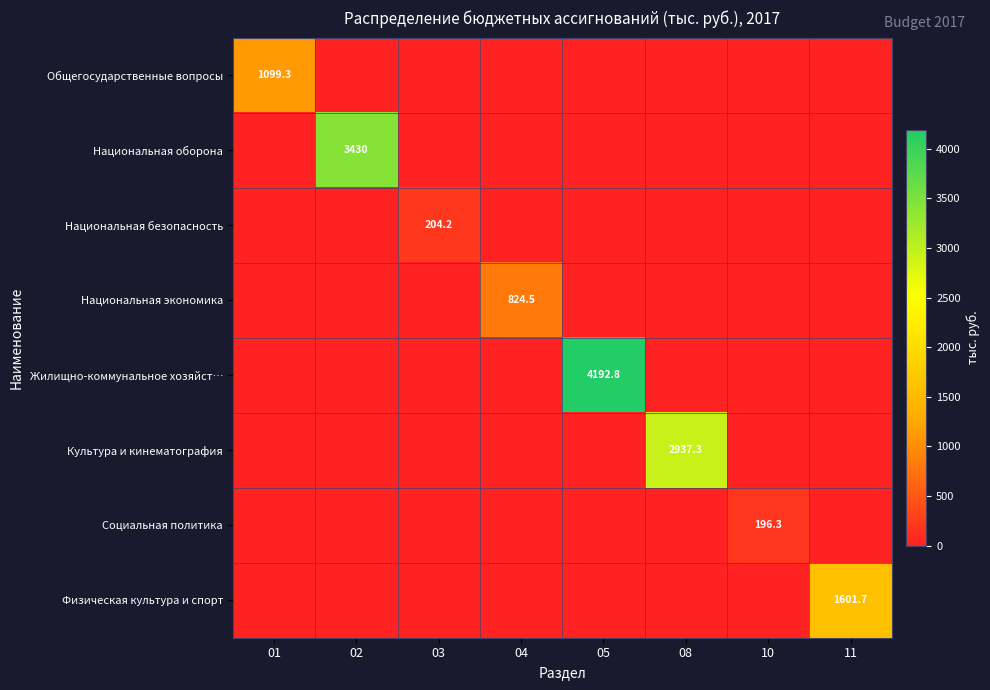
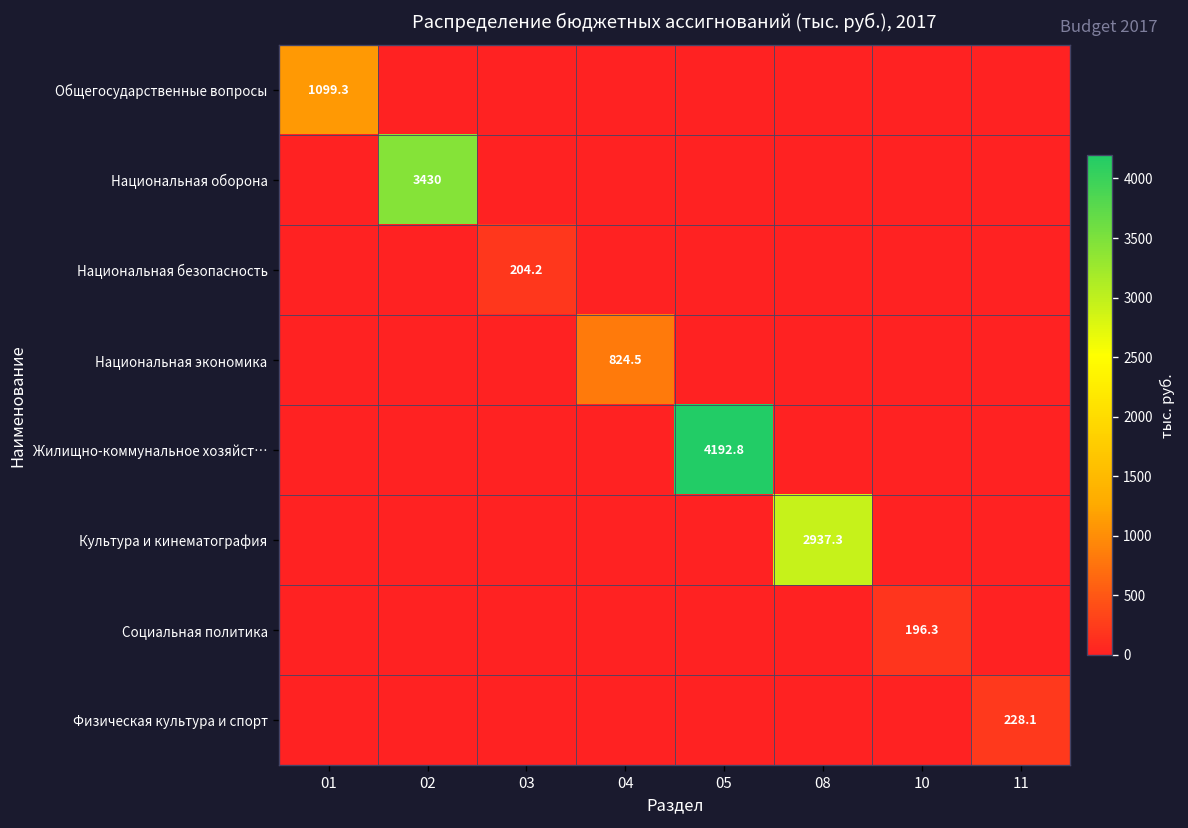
  {
    "Общегосударственные вопросы": {
      "01": 1099.3
    },
    "Национальная оборона": {
      "02": 3430
    },
    "Национальная безопасность": {
      "03": 204.2
    },
    "Национальная экономика": {
      "04": 824.5
    },
    "Жилищно-коммунальное хозяйст…": {
      "05": 4192.8
    },
    "Культура и кинематография": {
      "08": 2937.3
    },
    "Социальная политика": {
      "10": 196.3
    },
    "Физическая культура и спорт": {
-     "11": 1601.7
+     "11": 228.1
    }
  }
